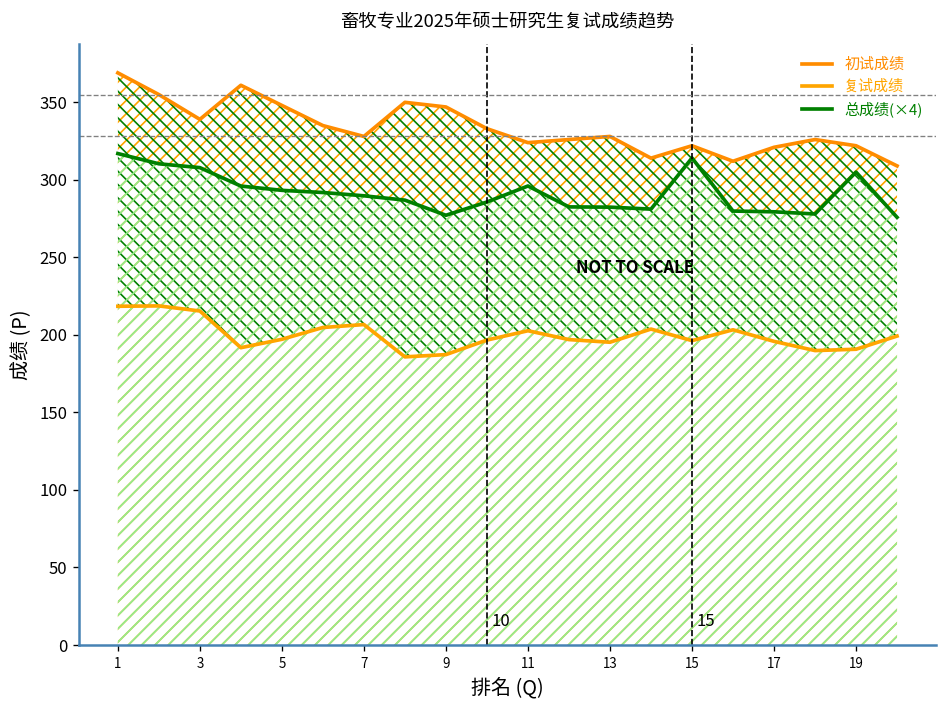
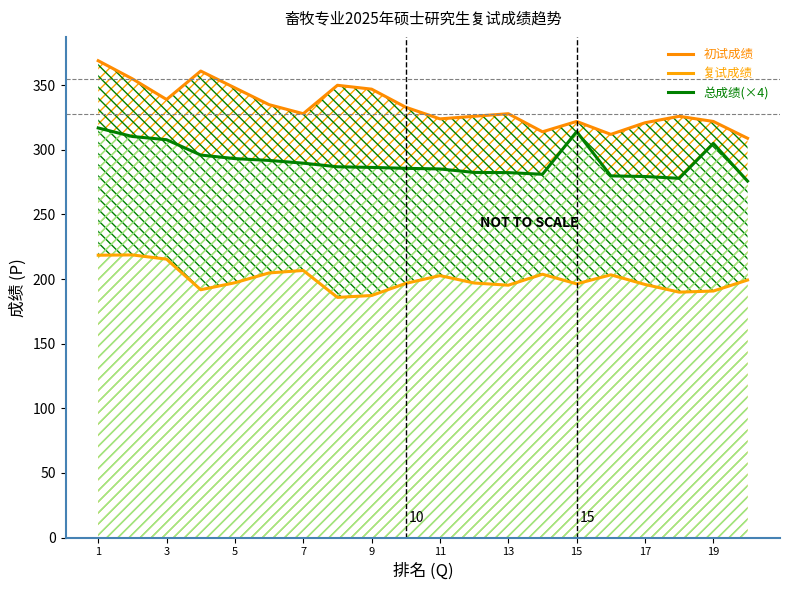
  {
    "总成绩(×4)": {
      "1": 317,
      "3": 308,
      "5": 293,
      "7": 290,
-     "9": 277,
-     "11": 296,
+     "9": 286,
+     "11": 285,
      "13": 282,
      "15": 314,
      "17": 279,
      "19": 305
    }
  }
